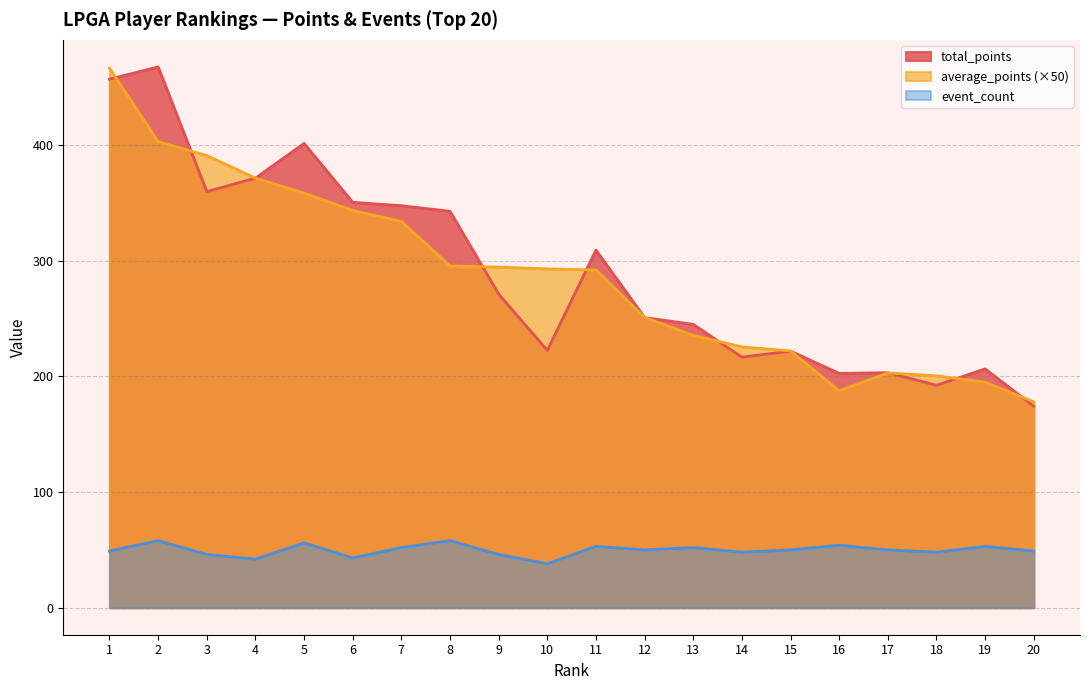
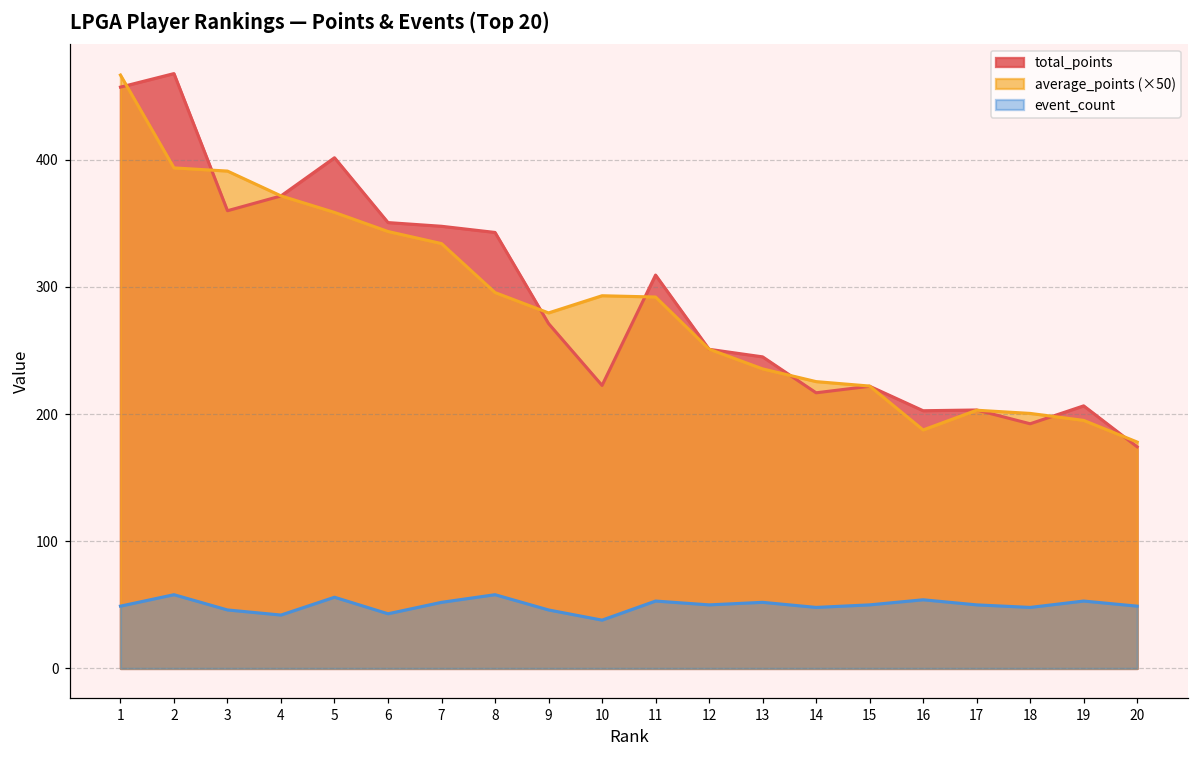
  {
    "total_points": {
      "1": 457,
      "2": 468,
      "3": 360,
      "5": 401,
      "6": 351,
      "7": 348,
      "8": 343,
      "9": 271,
      "10": 222,
      "11": 309,
      "13": 245,
      "14": 217,
      "16": 203,
      "18": 192,
      "19": 206,
      "20": 174
    },
    "average_points (×50)": {
      "1": 467,
-     "2": 403,
+     "2": 394,
      "3": 391,
      "5": 359,
      "6": 344,
      "7": 334,
      "8": 296,
-     "9": 295,
+     "9": 280,
      "10": 293,
      "11": 292,
      "13": 236,
      "14": 226,
      "16": 188,
      "18": 201,
      "19": 195,
      "20": 178
    },
    "event_count": {
      "1": 49,
      "2": 58,
      "3": 46,
      "4": 42,
      "5": 56,
      "6": 43,
      "7": 52,
      "8": 58,
      "9": 46,
      "10": 38,
      "11": 53,
      "12": 50,
      "13": 52,
      "14": 48,
      "15": 50,
      "16": 54,
      "17": 50,
      "18": 48,
      "19": 53,
      "20": 49
    }
  }
